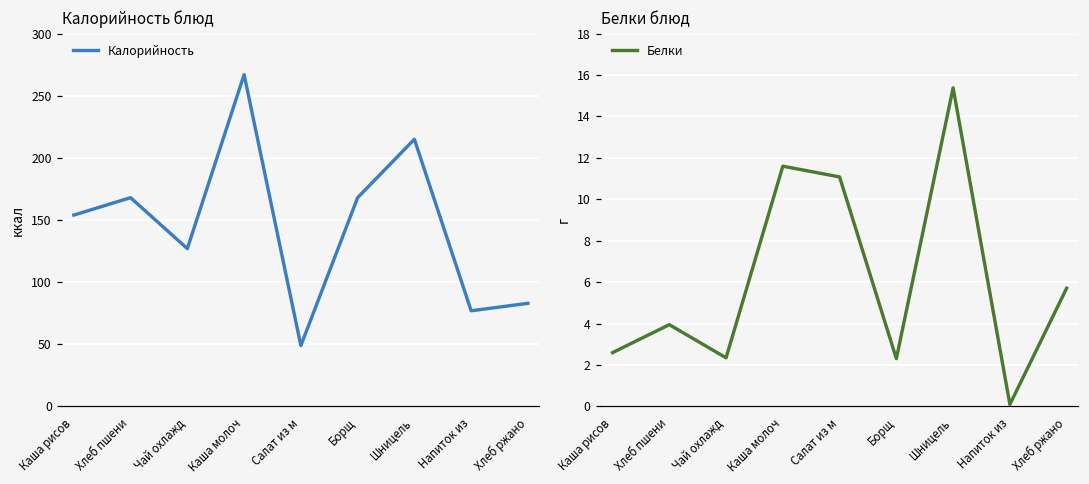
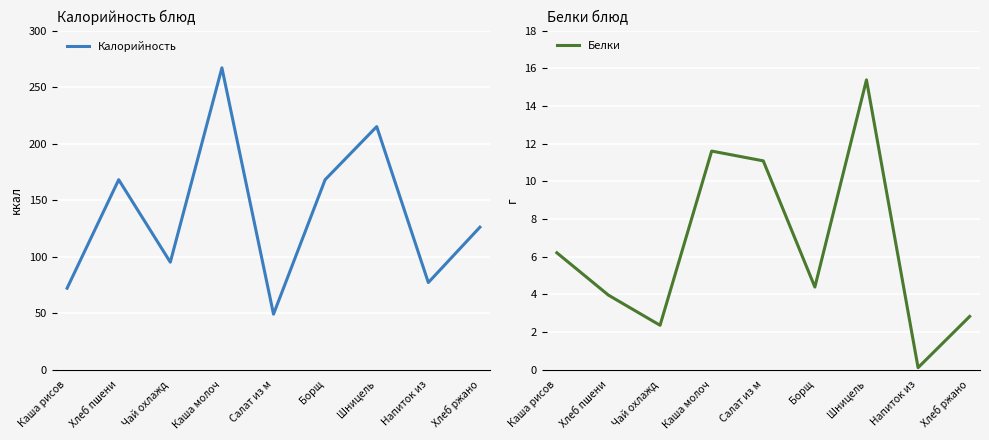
  {
    "Калорийность блюд": {
-     "Каша рисов": 154,
+     "Каша рисов": 72,
      "Хлеб пшени": 168,
-     "Чай охлажд": 127,
+     "Чай охлажд": 95,
      "Каша молоч": 267,
      "Салат из м": 49,
      "Борщ": 168,
      "Шницель": 215,
      "Напиток из": 77,
-     "Хлеб ржано": 83
+     "Хлеб ржано": 126
    },
    "Белки блюд": {
-     "Каша рисов": 2.6,
+     "Каша рисов": 6.2,
      "Хлеб пшени": 4.0,
      "Чай охлажд": 2.4,
      "Каша молоч": 11.6,
      "Салат из м": 11.1,
-     "Борщ": 2.3,
+     "Борщ": 4.4,
      "Шницель": 15.4,
      "Напиток из": 0.1,
-     "Хлеб ржано": 5.7
+     "Хлеб ржано": 2.8
    }
  }
